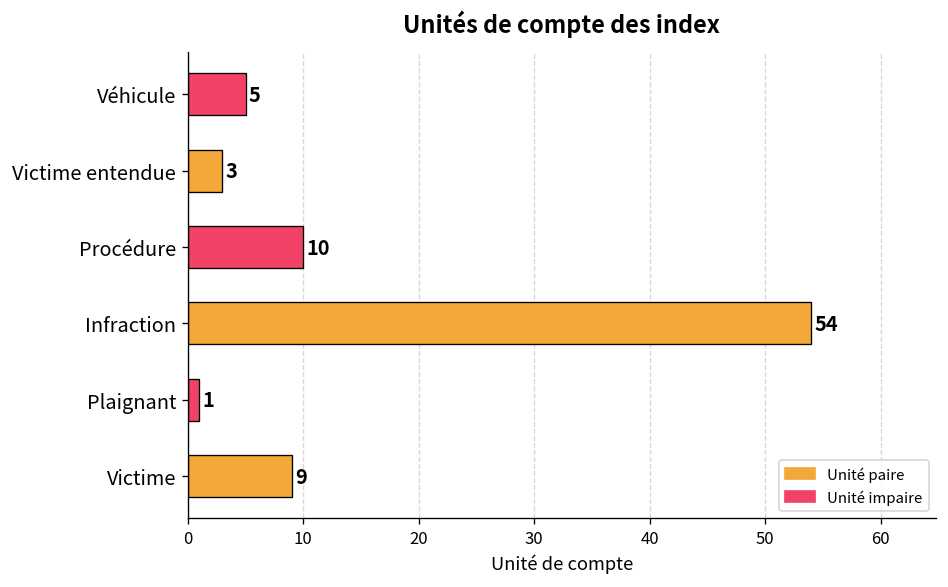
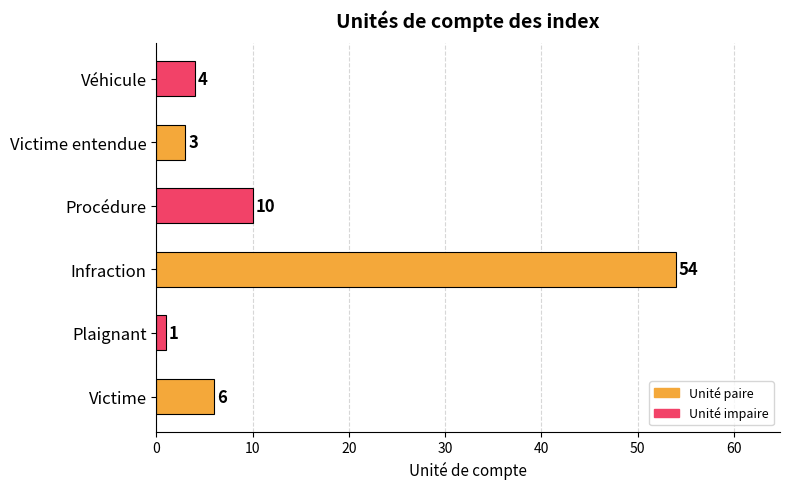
  {
-   "Véhicule": 5,
+   "Véhicule": 4,
    "Victime entendue": 3,
    "Procédure": 10,
    "Infraction": 54,
    "Plaignant": 1,
-   "Victime": 9
+   "Victime": 6
  }
